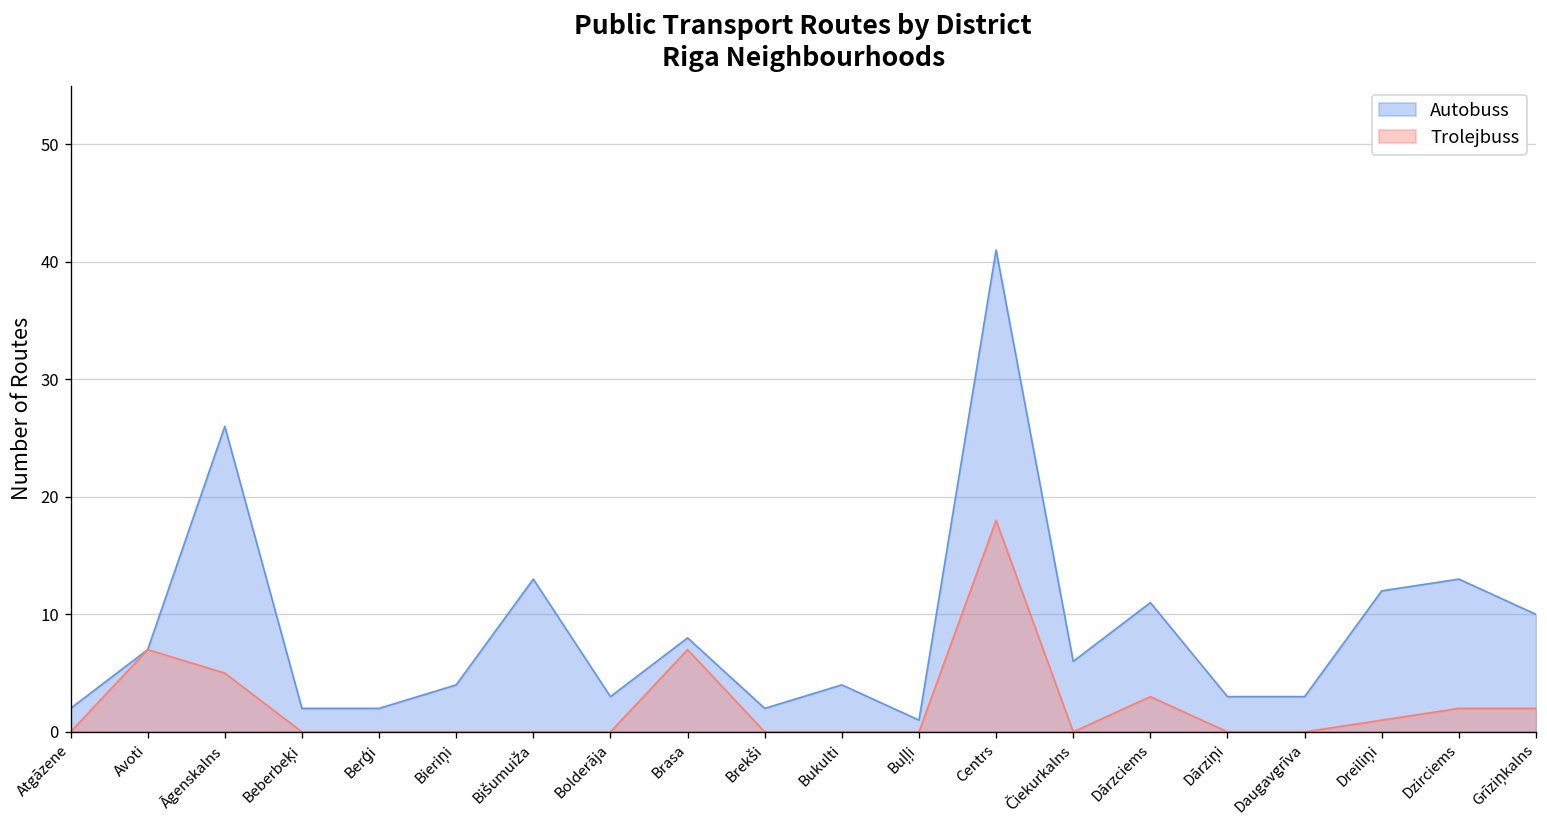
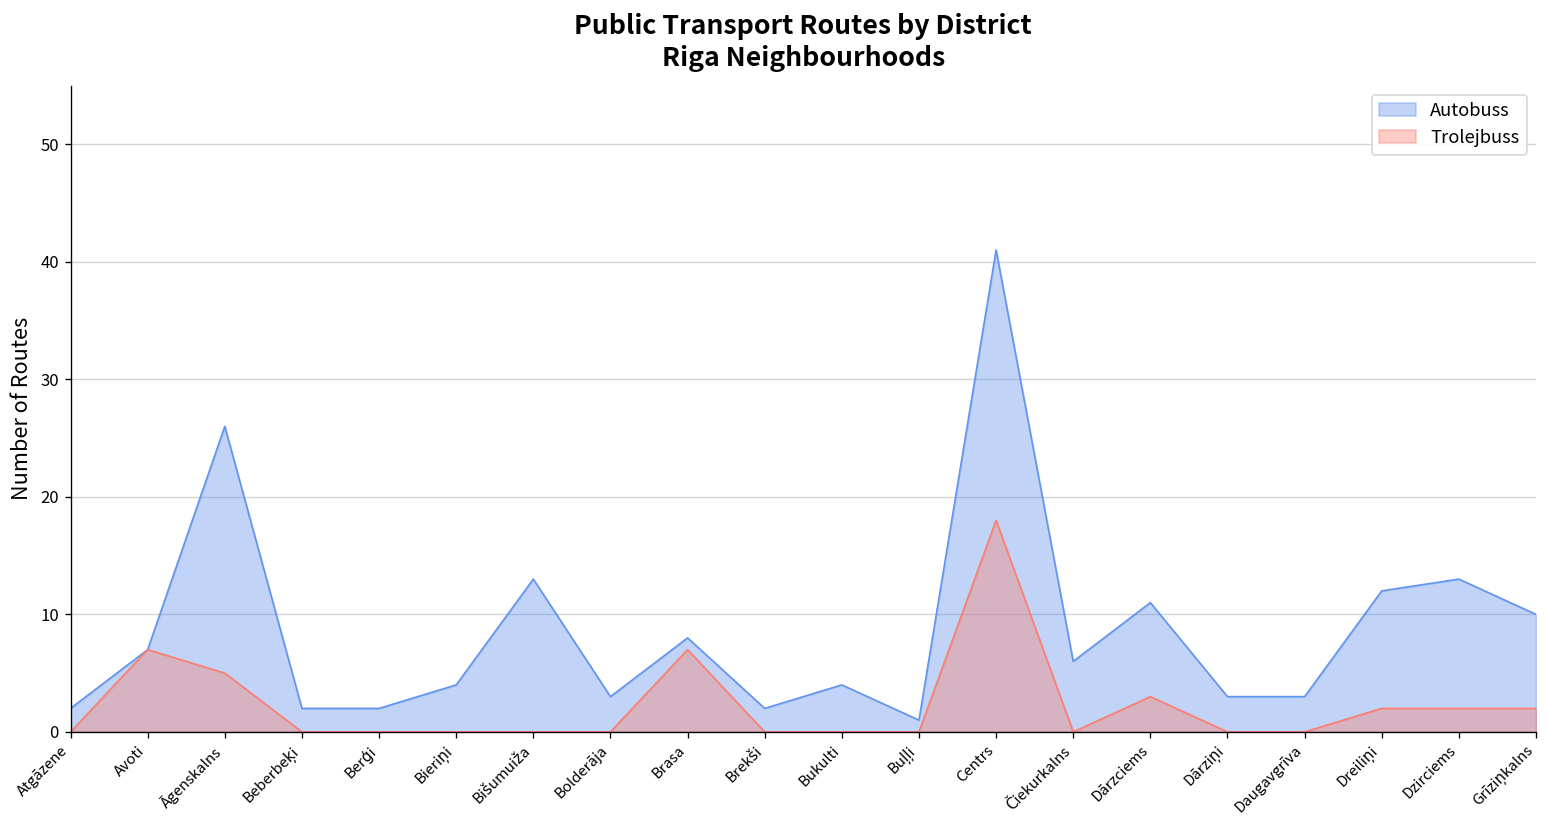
  {
    "Autobuss": {
      "Atgāzene": 2,
      "Āgenskalns": 26,
      "Beberbeķi": 2,
      "Berģi": 2,
      "Bieriņi": 4,
      "Bišumuiža": 13,
      "Bolderāja": 3,
      "Brasa": 8,
      "Brekši": 2,
      "Bukulti": 4,
      "Buļļi": 1,
      "Centrs": 41,
      "Čiekurkalns": 6,
      "Dārzciems": 11,
      "Dārziņi": 3,
      "Daugavgrīva": 3,
      "Dreiliņi": 12,
      "Dzirciems": 13,
      "Grīziņkalns": 10
    },
    "Trolejbuss": {
      "Atgāzene": 0,
      "Āgenskalns": 5,
      "Beberbeķi": 0,
      "Berģi": 0,
      "Bieriņi": 0,
      "Bišumuiža": 0,
      "Bolderāja": 0,
      "Brasa": 7,
      "Brekši": 0,
      "Bukulti": 0,
      "Buļļi": 0,
      "Centrs": 18,
      "Čiekurkalns": 0,
      "Dārzciems": 3,
      "Dārziņi": 0,
      "Daugavgrīva": 0,
-     "Dreiliņi": 1,
+     "Dreiliņi": 2,
      "Dzirciems": 2,
      "Grīziņkalns": 2
    }
  }
